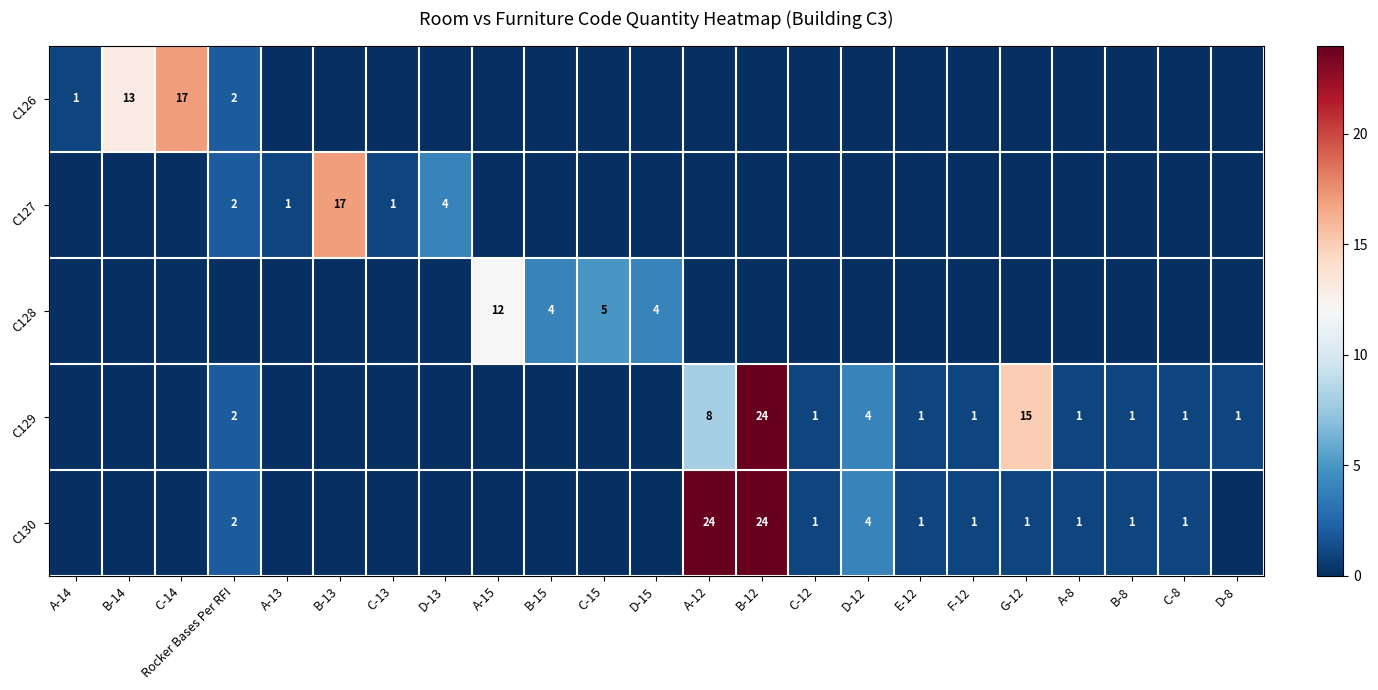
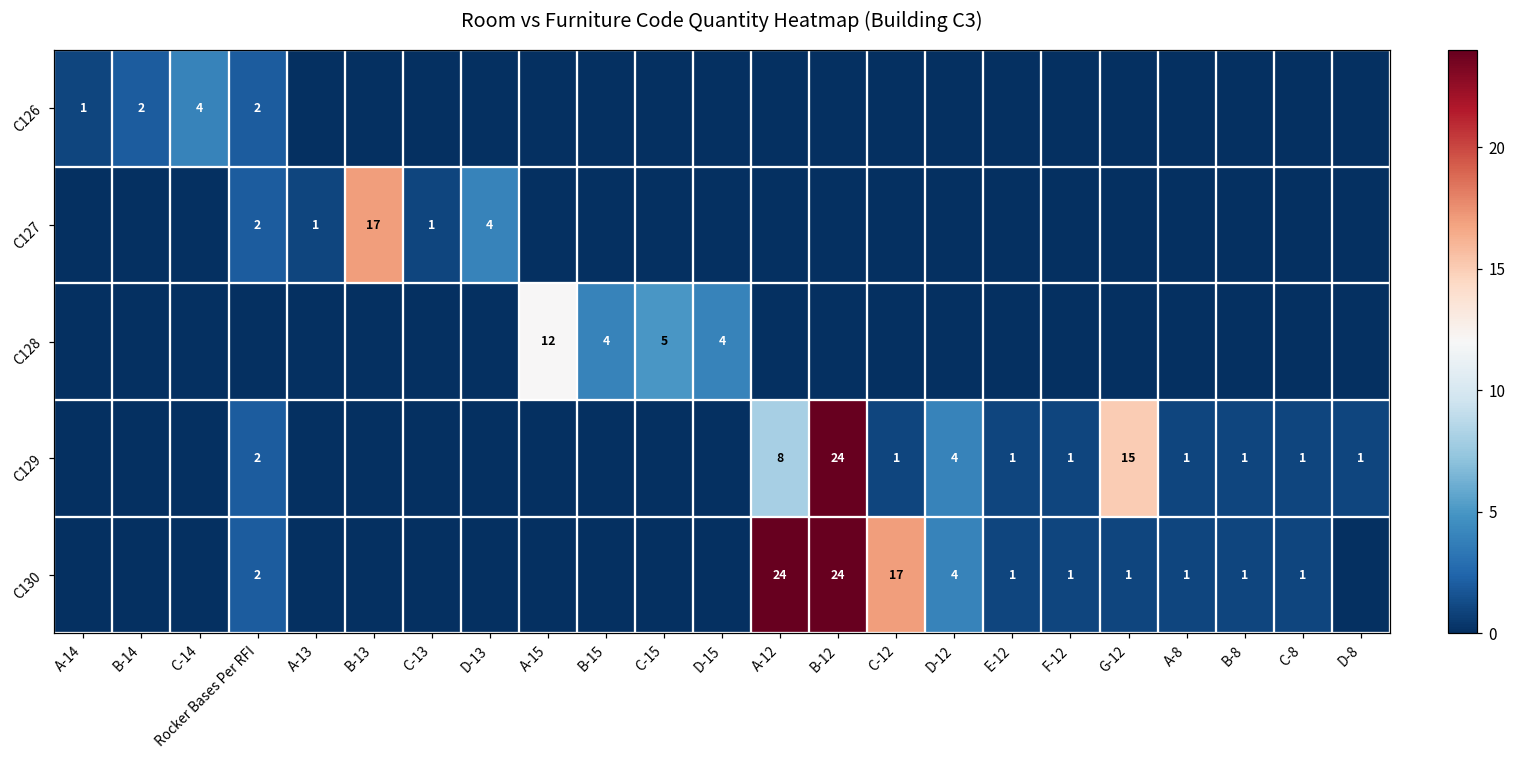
  {
    "C126": {
      "A-14": 1,
-     "B-14": 13,
-     "C-14": 17,
+     "B-14": 2,
+     "C-14": 4,
      "Rocker Bases Per RFI": 2
    },
    "C127": {
      "Rocker Bases Per RFI": 2,
      "A-13": 1,
      "B-13": 17,
      "C-13": 1,
      "D-13": 4
    },
    "C128": {
      "A-15": 12,
      "B-15": 4,
      "C-15": 5,
      "D-15": 4
    },
    "C129": {
      "Rocker Bases Per RFI": 2,
      "A-12": 8,
      "B-12": 24,
      "C-12": 1,
      "D-12": 4,
      "E-12": 1,
      "F-12": 1,
      "G-12": 15,
      "A-8": 1,
      "B-8": 1,
      "C-8": 1,
      "D-8": 1
    },
    "C130": {
      "Rocker Bases Per RFI": 2,
      "A-12": 24,
      "B-12": 24,
-     "C-12": 1,
+     "C-12": 17,
      "D-12": 4,
      "E-12": 1,
      "F-12": 1,
      "G-12": 1,
      "A-8": 1,
      "B-8": 1,
      "C-8": 1
    }
  }
